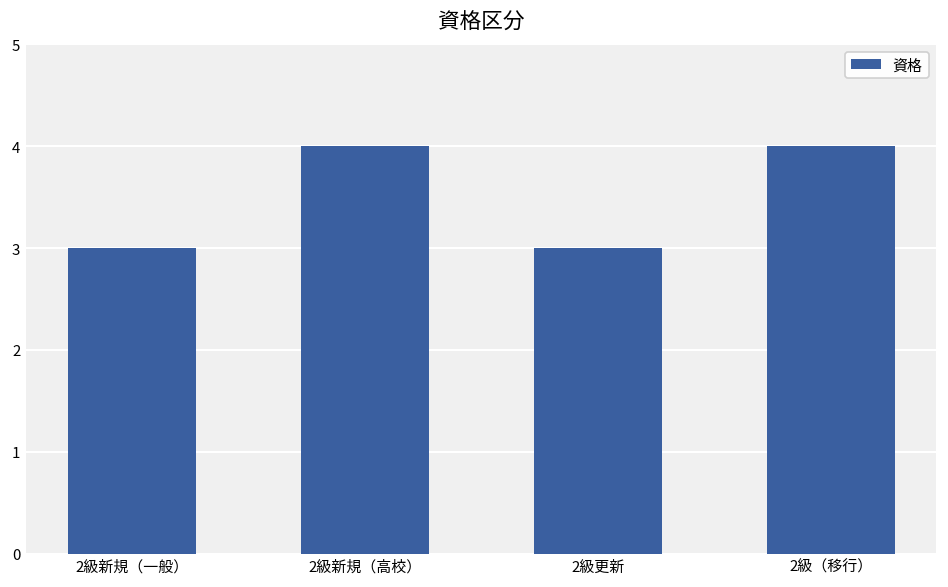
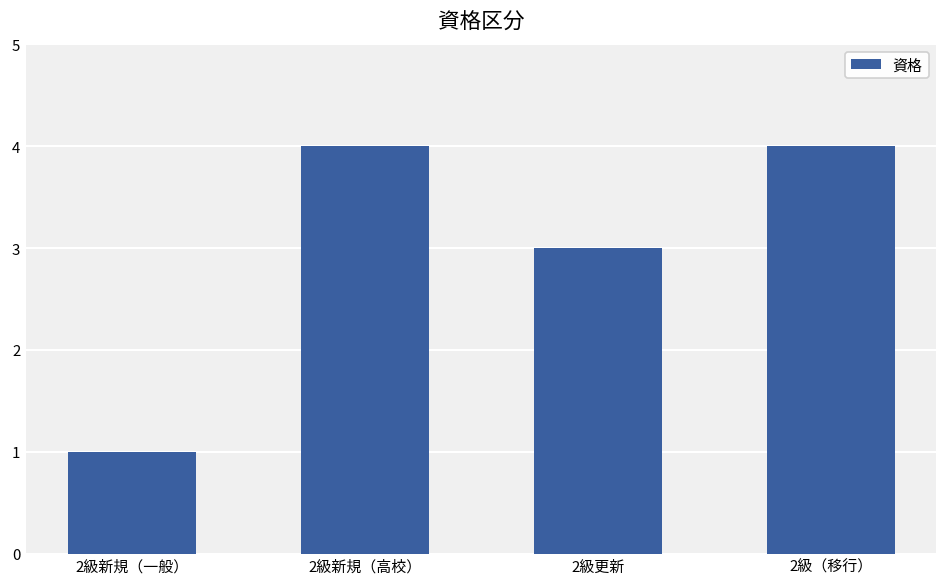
  {
-   "2級新規（一般）": 3,
+   "2級新規（一般）": 1,
    "2級新規（高校）": 4,
    "2級更新": 3,
    "2級（移行）": 4
  }
